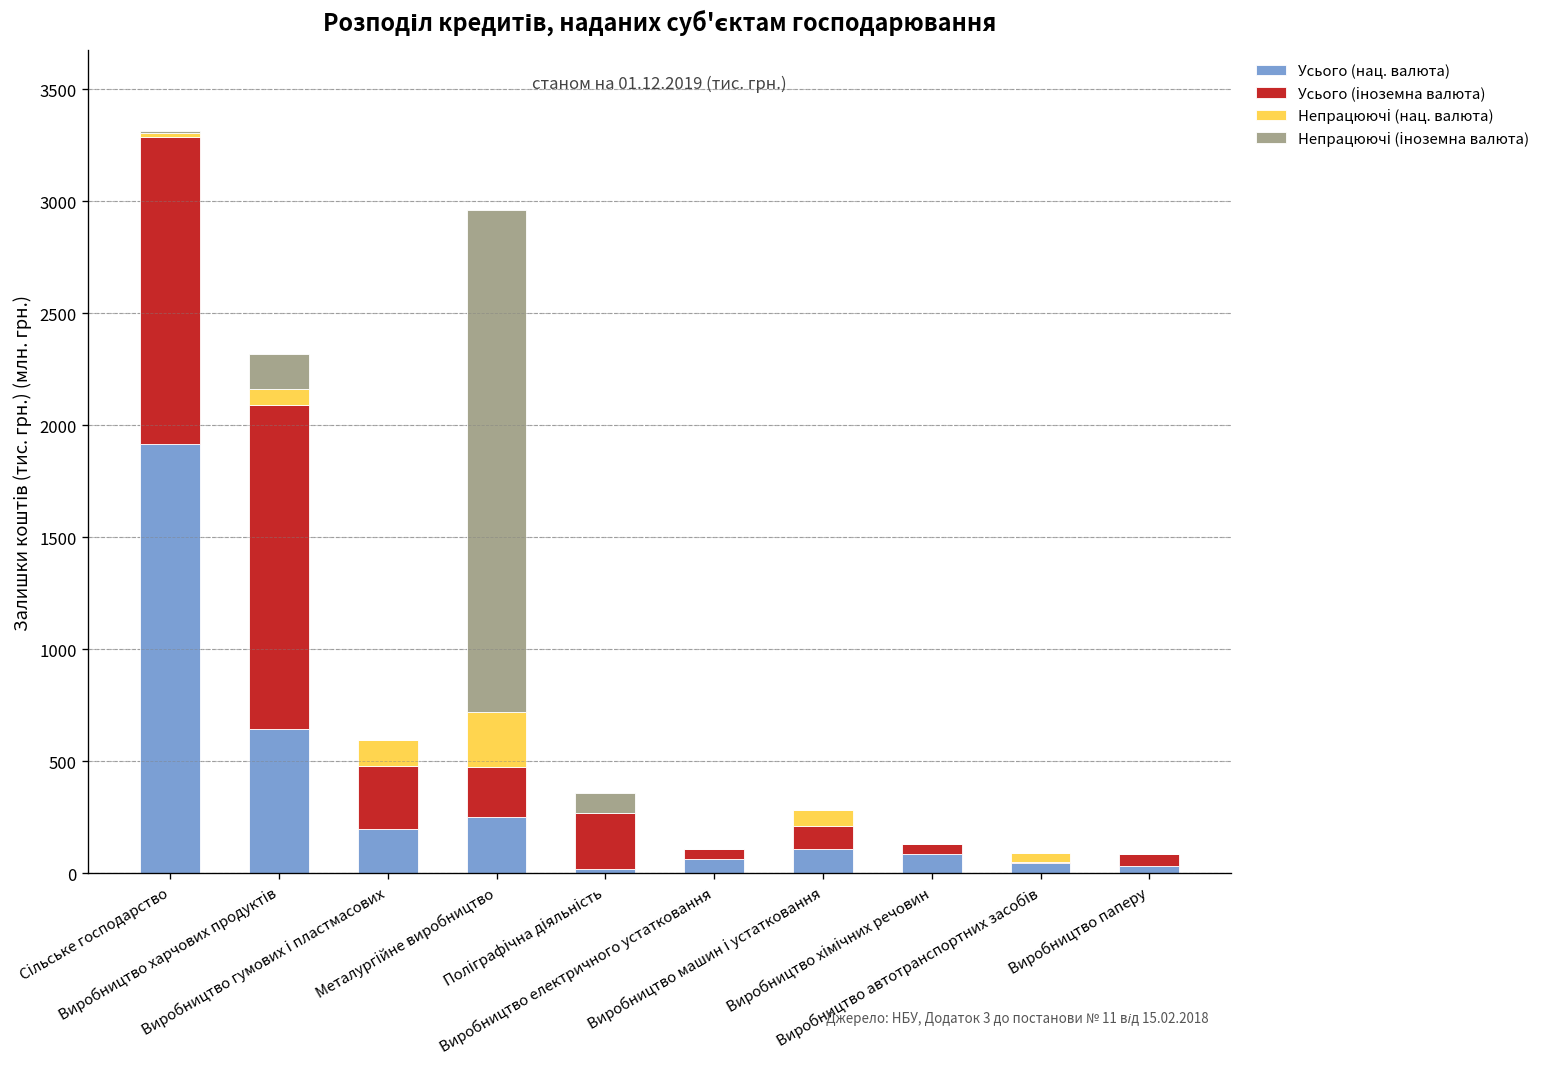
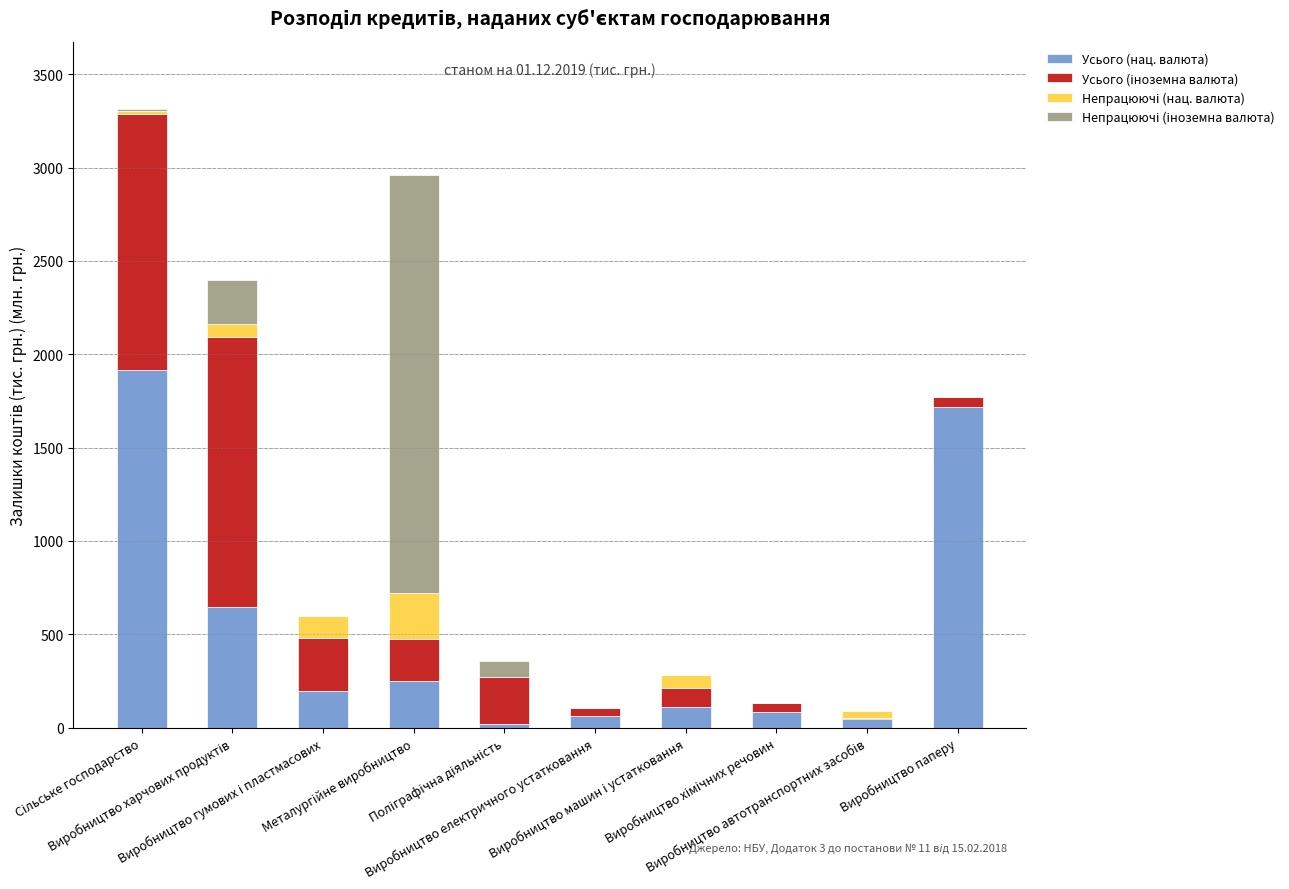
  {
    "Усього (нац. валюта)": {
      "Сільське господарство": 1920,
      "Виробництво харчових продуктів": 650,
      "Виробництво гумових і пластмасових": 200,
      "Металургійне виробництво": 250,
      "Поліграфічна діяльність": 20,
      "Виробництво електричного устатковання": 60,
      "Виробництво машин і устатковання": 110,
      "Виробництво хімічних речовин": 90,
      "Виробництво автотранспортних засобів": 50,
-     "Виробництво паперу": 30
+     "Виробництво паперу": 1720
    },
    "Усього (іноземна валюта)": {
      "Сільське господарство": 1370,
      "Виробництво харчових продуктів": 1450,
      "Виробництво гумових і пластмасових": 280,
      "Металургійне виробництво": 230,
      "Поліграфічна діяльність": 250,
      "Виробництво електричного устатковання": 50,
      "Виробництво машин і устатковання": 100,
      "Виробництво хімічних речовин": 50,
      "Виробництво паперу": 50
    },
    "Непрацюючі (нац. валюта)": {
      "Сільське господарство": 20,
      "Виробництво харчових продуктів": 70,
      "Виробництво гумових і пластмасових": 120,
      "Металургійне виробництво": 250,
      "Виробництво електричного устатковання": 0,
      "Виробництво машин і устатковання": 70,
      "Виробництво автотранспортних засобів": 40,
      "Виробництво паперу": 0
    },
    "Непрацюючі (іноземна валюта)": {
-     "Виробництво харчових продуктів": 160,
+     "Виробництво харчових продуктів": 240,
      "Виробництво гумових і пластмасових": 0,
      "Металургійне виробництво": 2240,
      "Поліграфічна діяльність": 90,
      "Виробництво електричного устатковання": 0,
      "Виробництво машин і устатковання": 0,
      "Виробництво хімічних речовин": 0,
      "Виробництво автотранспортних засобів": 0,
      "Виробництво паперу": 0
    }
  }
